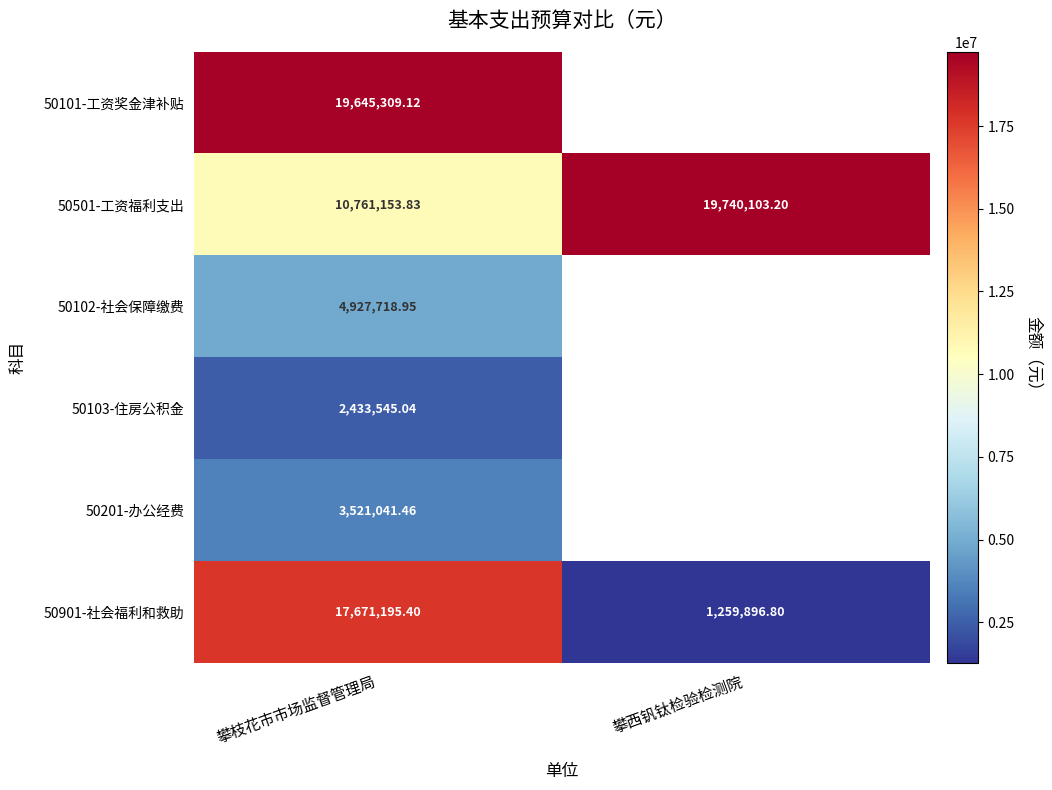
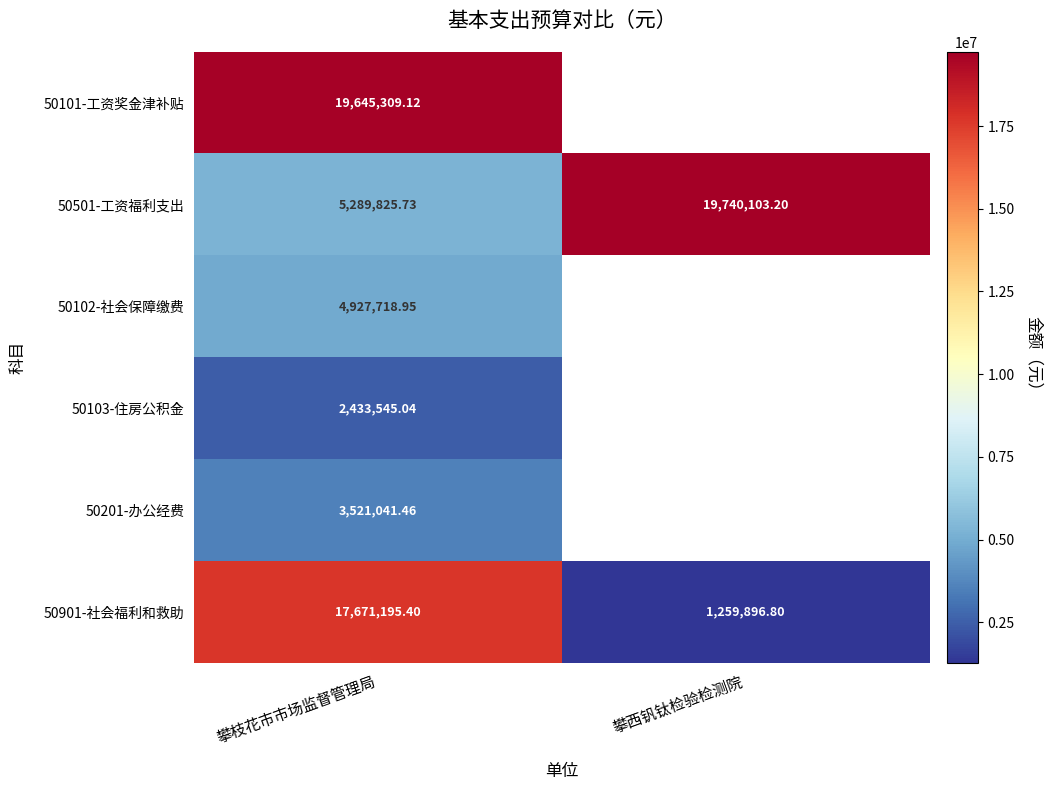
  {
    "50101-工资奖金津补贴": {
      "攀枝花市市场监督管理局": "19,645,309.12"
    },
    "50501-工资福利支出": {
-     "攀枝花市市场监督管理局": "10,761,153.83",
+     "攀枝花市市场监督管理局": "5,289,825.73",
      "攀西钒钛检验检测院": "19,740,103.20"
    },
    "50102-社会保障缴费": {
      "攀枝花市市场监督管理局": "4,927,718.95"
    },
    "50103-住房公积金": {
      "攀枝花市市场监督管理局": "2,433,545.04"
    },
    "50201-办公经费": {
      "攀枝花市市场监督管理局": "3,521,041.46"
    },
    "50901-社会福利和救助": {
      "攀枝花市市场监督管理局": "17,671,195.40",
      "攀西钒钛检验检测院": "1,259,896.80"
    }
  }
